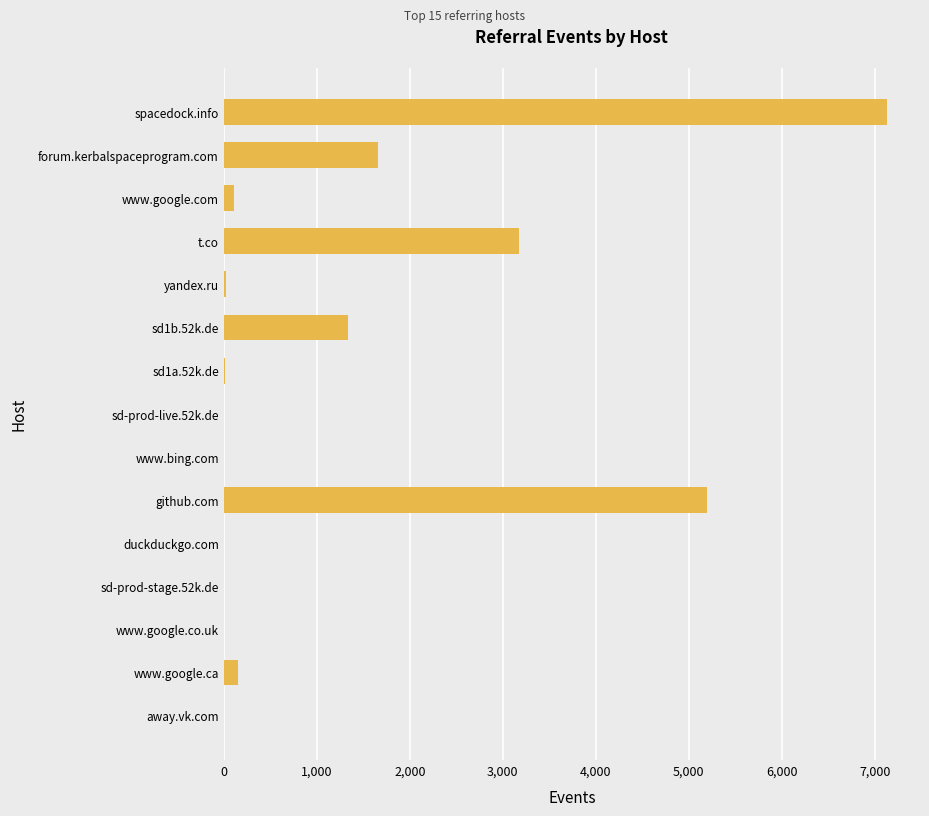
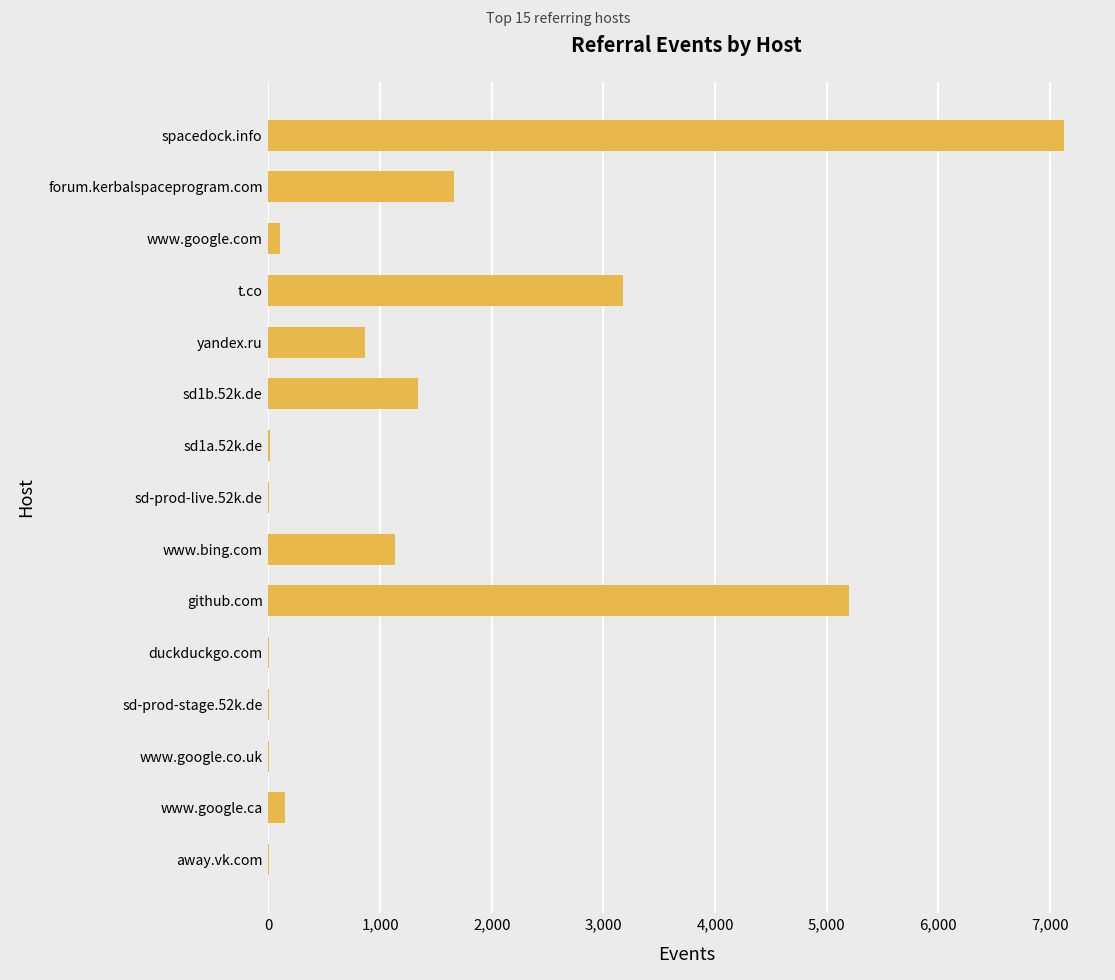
  {
    "spacedock.info": "7,100",
    "forum.kerbalspaceprogram.com": "1,700",
    "www.google.com": "100",
    "t.co": "3,200",
-   "yandex.ru": "0",
+   "yandex.ru": "900",
    "sd1b.52k.de": "1,300",
-   "www.bing.com": "0",
+   "www.bing.com": "1,100",
    "github.com": "5,200",
    "www.google.ca": "200"
  }
